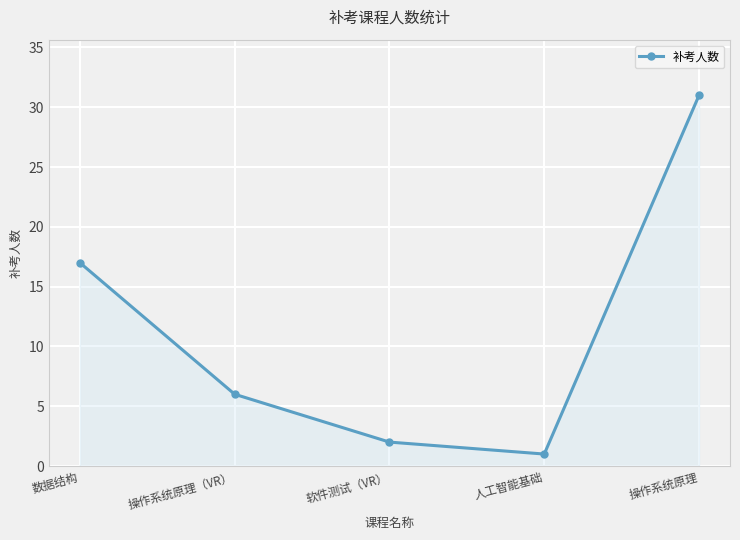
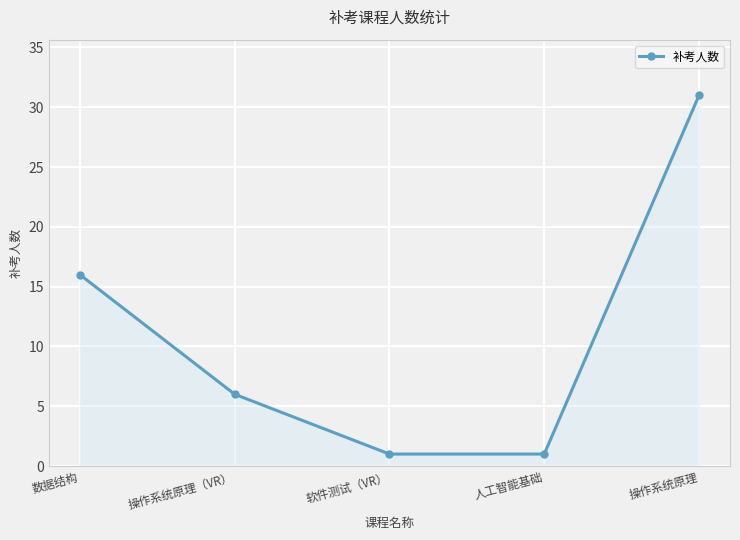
  {
-   "数据结构": 17,
+   "数据结构": 16,
    "操作系统原理（VR）": 6,
-   "软件测试（VR）": 2,
+   "软件测试（VR）": 1,
    "人工智能基础": 1,
    "操作系统原理": 31
  }
